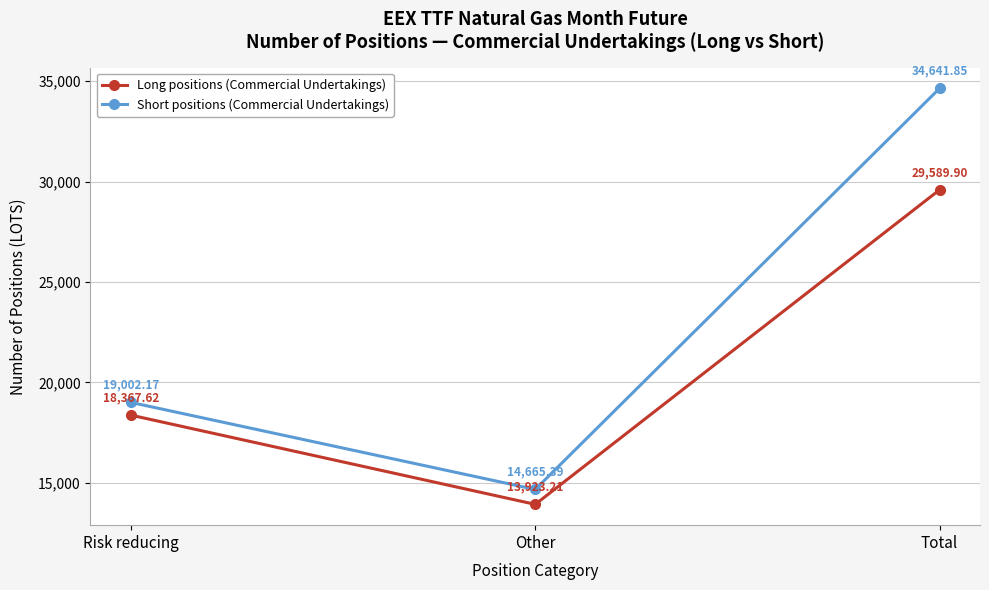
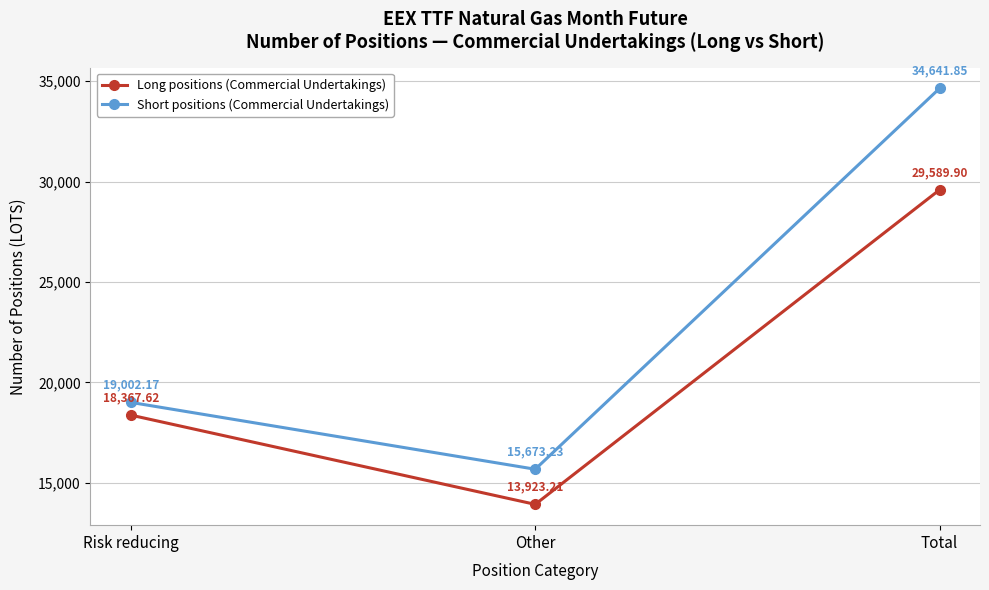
  {
    "Long positions (Commercial Undertakings)": {
      "Total": "29,589.90"
    },
    "Short positions (Commercial Undertakings)": {
      "Risk reducing": "19,002.17",
-     "Other": "14,665.39",
+     "Other": "15,673.23",
      "Total": "34,641.85"
    }
  }
